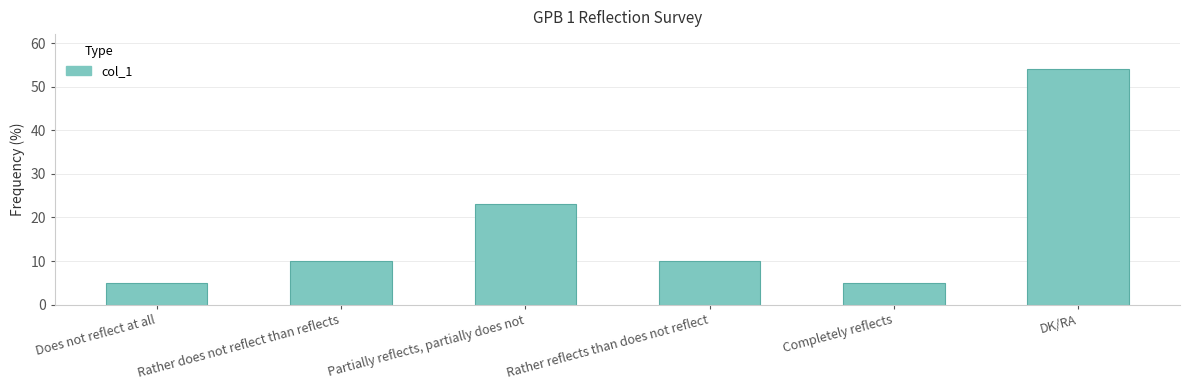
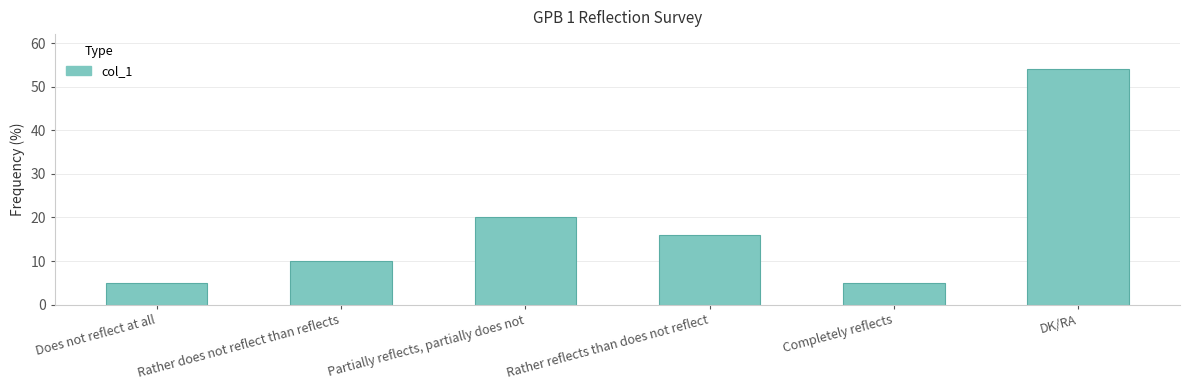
  {
    "Does not reflect at all": 5,
    "Rather does not reflect than reflects": 10,
-   "Partially reflects, partially does not": 23,
-   "Rather reflects than does not reflect": 10,
+   "Partially reflects, partially does not": 20,
+   "Rather reflects than does not reflect": 16,
    "Completely reflects": 5,
    "DK/RA": 54
  }
